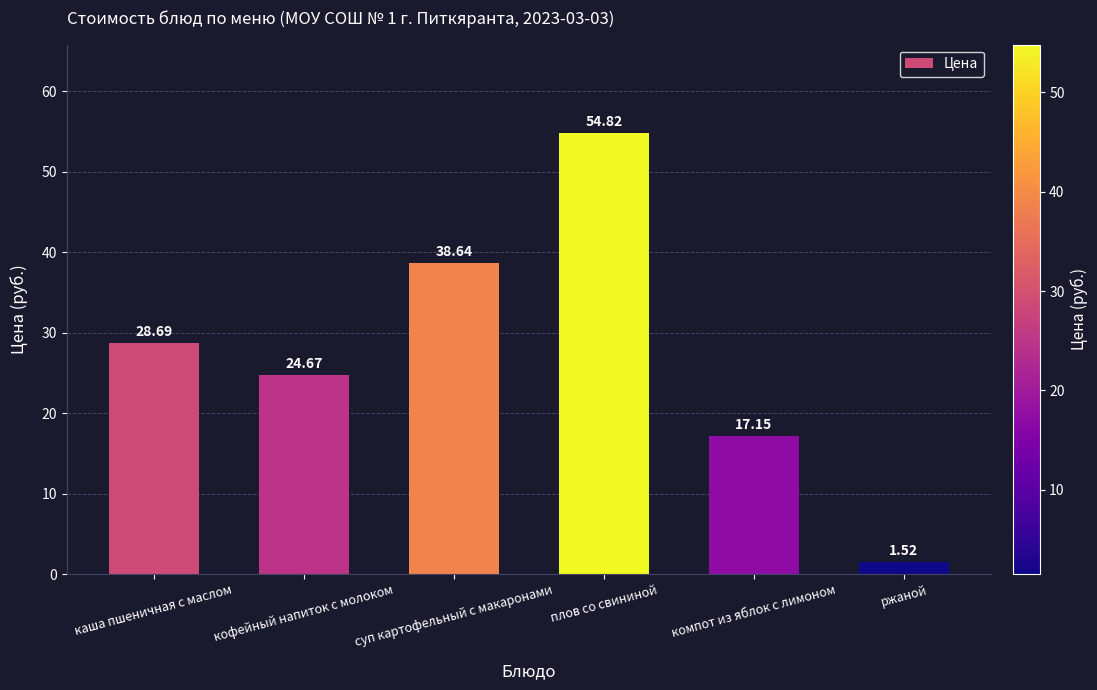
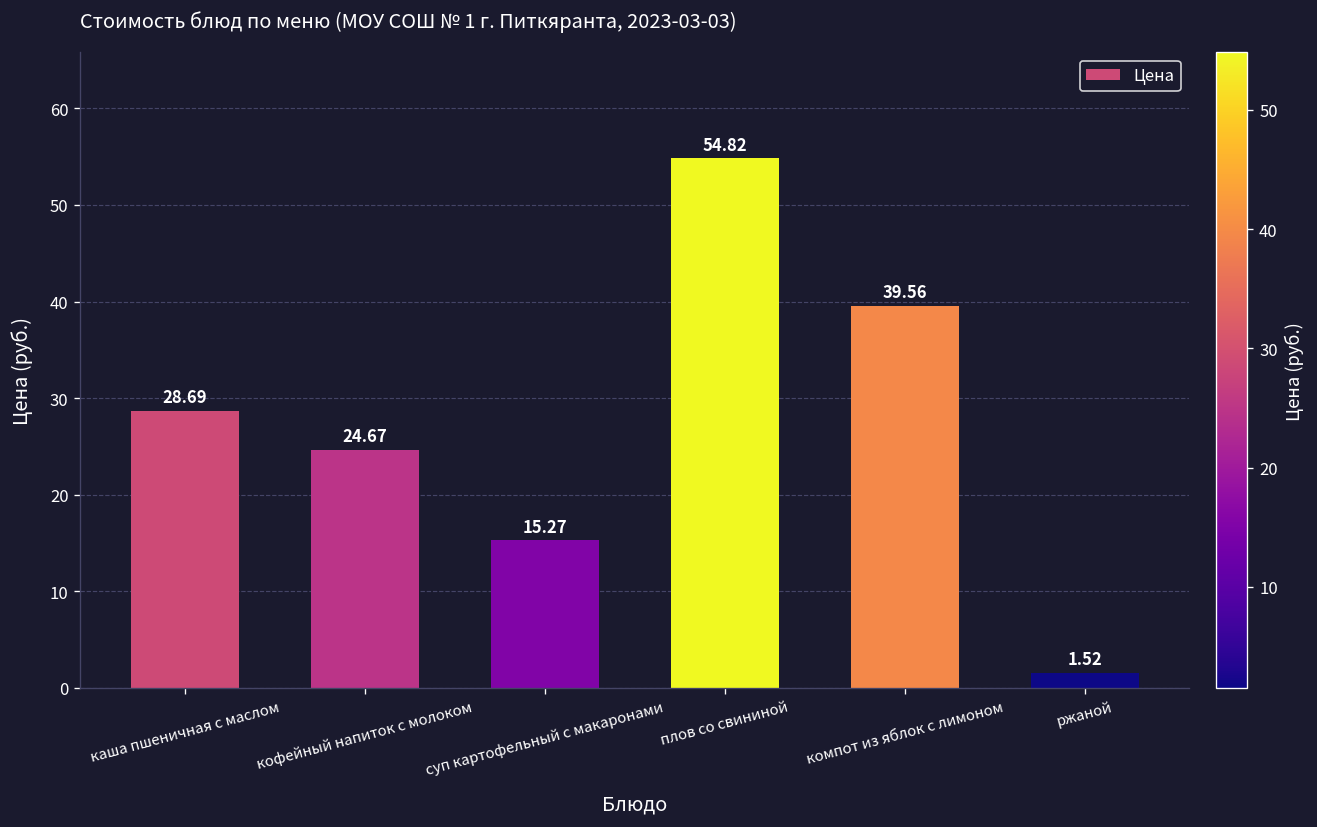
  {
    "каша пшеничная с маслом": 28.69,
    "кофейный напиток с молоком": 24.67,
-   "суп картофельный с макаронами": 38.64,
+   "суп картофельный с макаронами": 15.27,
    "плов со свининой": 54.82,
-   "компот из яблок с лимоном": 17.15,
+   "компот из яблок с лимоном": 39.56,
    "ржаной": 1.52
  }
